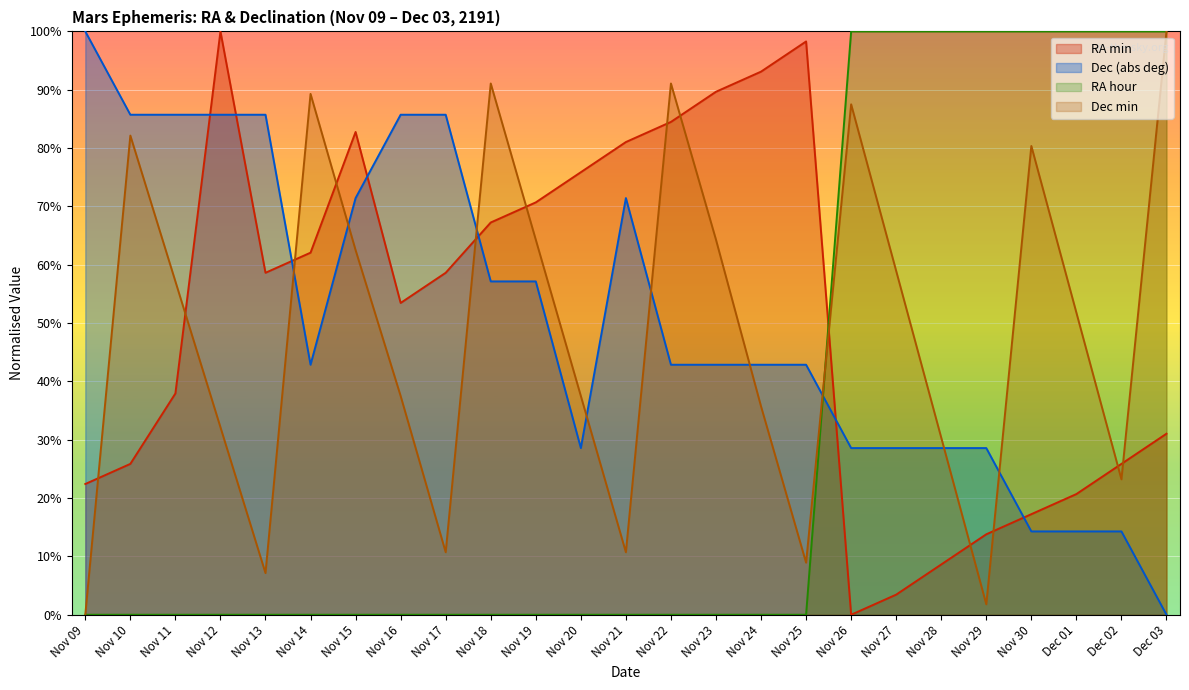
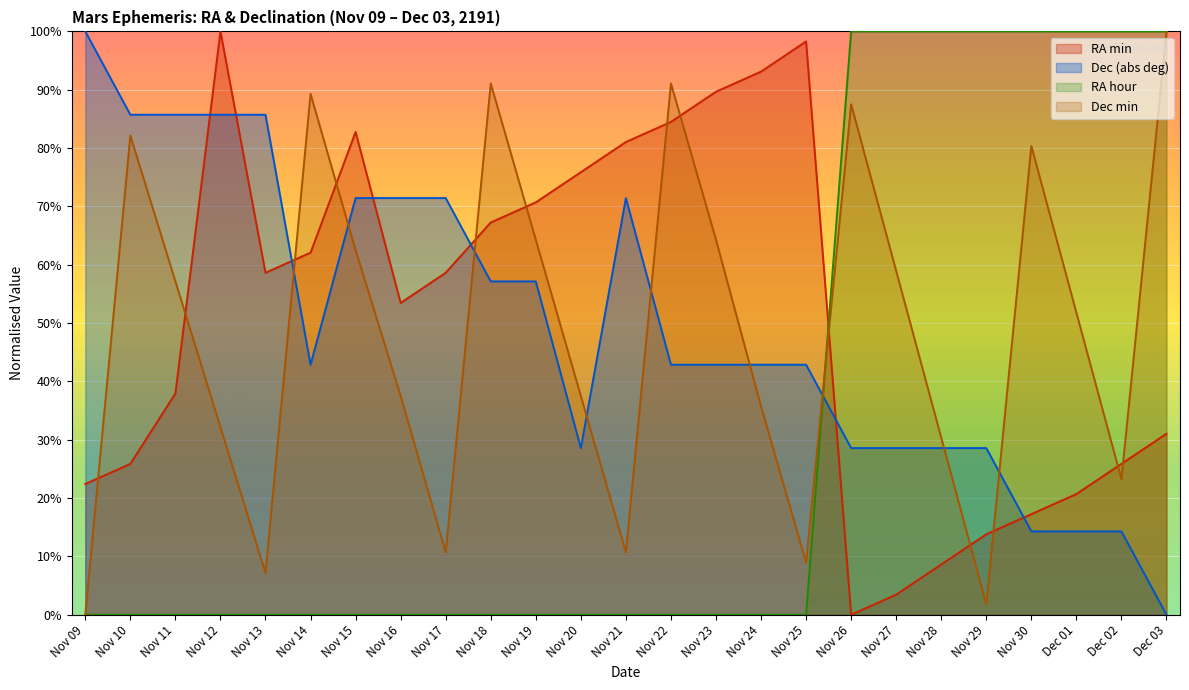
  {
    "Dec (abs deg)": {
      "Nov 09": "100%",
      "Nov 10": "86%",
      "Nov 11": "86%",
      "Nov 12": "86%",
      "Nov 13": "86%",
      "Nov 14": "43%",
      "Nov 15": "71%",
-     "Nov 16": "86%",
-     "Nov 17": "86%",
+     "Nov 16": "71%",
+     "Nov 17": "71%",
      "Nov 18": "57%",
      "Nov 19": "57%",
      "Nov 20": "29%",
      "Nov 21": "71%",
      "Nov 22": "43%",
      "Nov 23": "43%",
      "Nov 24": "43%",
      "Nov 25": "43%",
      "Nov 26": "29%",
      "Nov 27": "29%",
      "Nov 28": "29%",
      "Nov 29": "29%",
      "Nov 30": "14%",
      "Dec 01": "14%",
      "Dec 02": "14%",
      "Dec 03": "0%"
    }
  }
